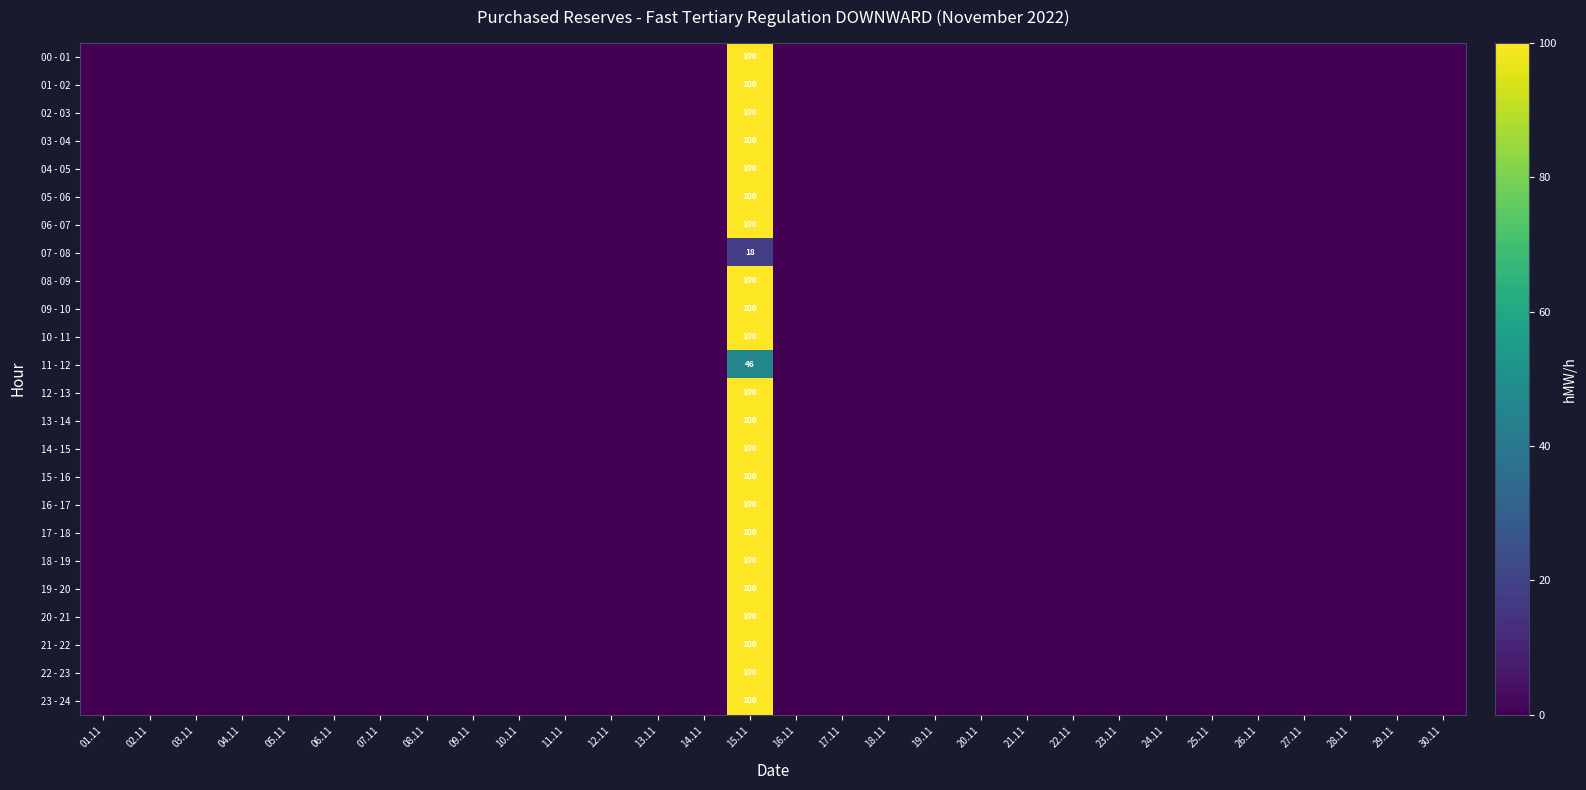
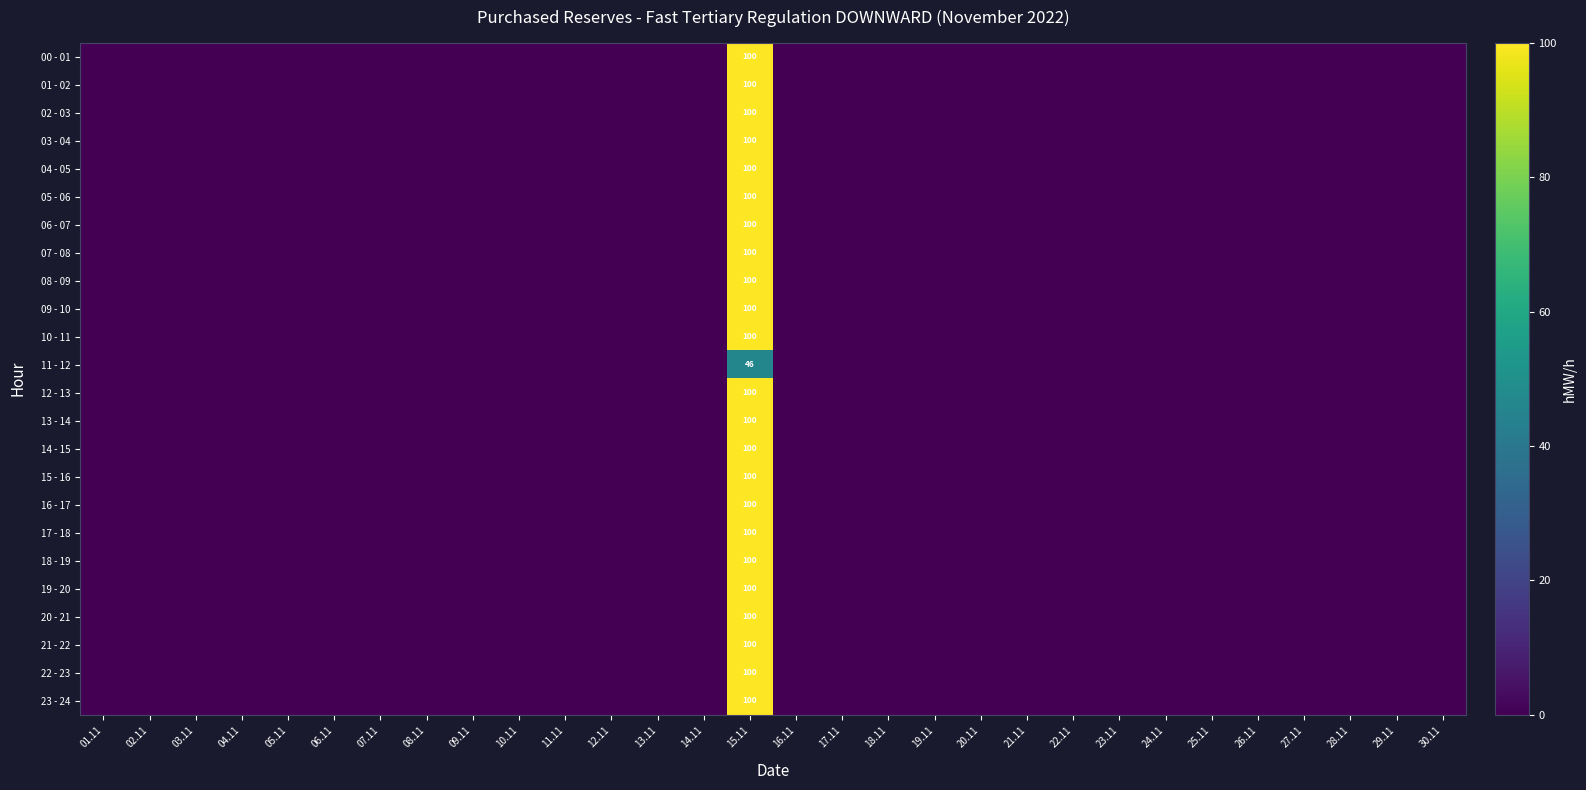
  {
    "00 - 01": {
      "15.11": 100
    },
    "01 - 02": {
      "15.11": 100
    },
    "02 - 03": {
      "15.11": 100
    },
    "03 - 04": {
      "15.11": 100
    },
    "04 - 05": {
      "15.11": 100
    },
    "05 - 06": {
      "15.11": 100
    },
    "06 - 07": {
      "15.11": 100
    },
    "07 - 08": {
-     "15.11": 18
+     "15.11": 100
    },
    "08 - 09": {
      "15.11": 100
    },
    "09 - 10": {
      "15.11": 100
    },
    "10 - 11": {
      "15.11": 100
    },
    "11 - 12": {
      "15.11": 46
    },
    "12 - 13": {
      "15.11": 100
    },
    "13 - 14": {
      "15.11": 100
    },
    "14 - 15": {
      "15.11": 100
    },
    "15 - 16": {
      "15.11": 100
    },
    "16 - 17": {
      "15.11": 100
    },
    "17 - 18": {
      "15.11": 100
    },
    "18 - 19": {
      "15.11": 100
    },
    "19 - 20": {
      "15.11": 100
    },
    "20 - 21": {
      "15.11": 100
    },
    "21 - 22": {
      "15.11": 100
    },
    "22 - 23": {
      "15.11": 100
    },
    "23 - 24": {
      "15.11": 100
    }
  }
